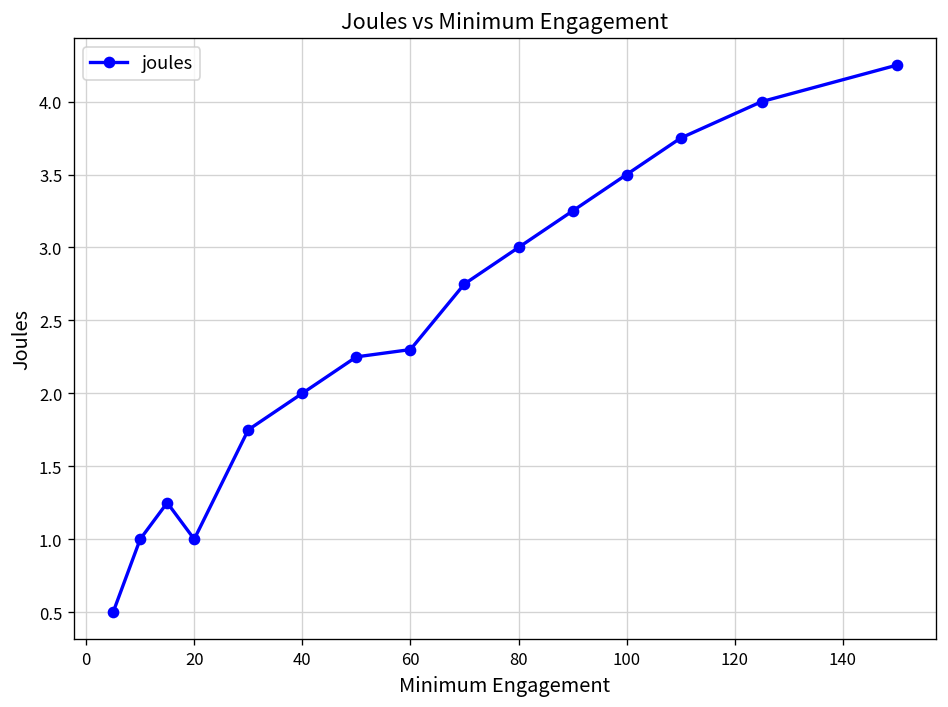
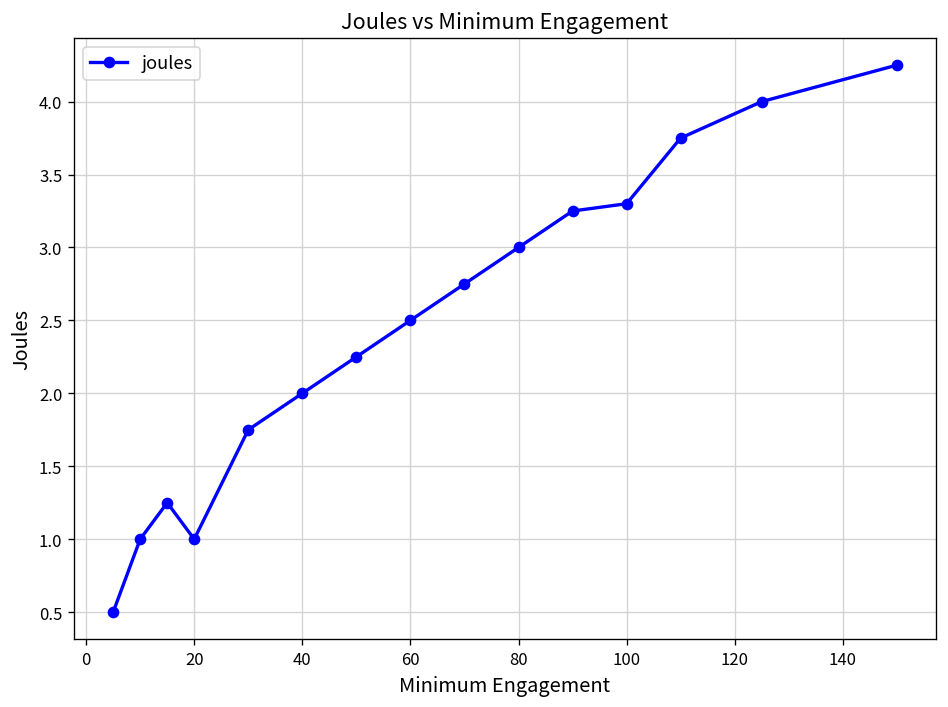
  {
    "20": 1.0,
    "40": 2.0,
-   "60": 2.3,
+   "60": 2.5,
    "80": 3.0,
-   "100": 3.5
+   "100": 3.3
  }
